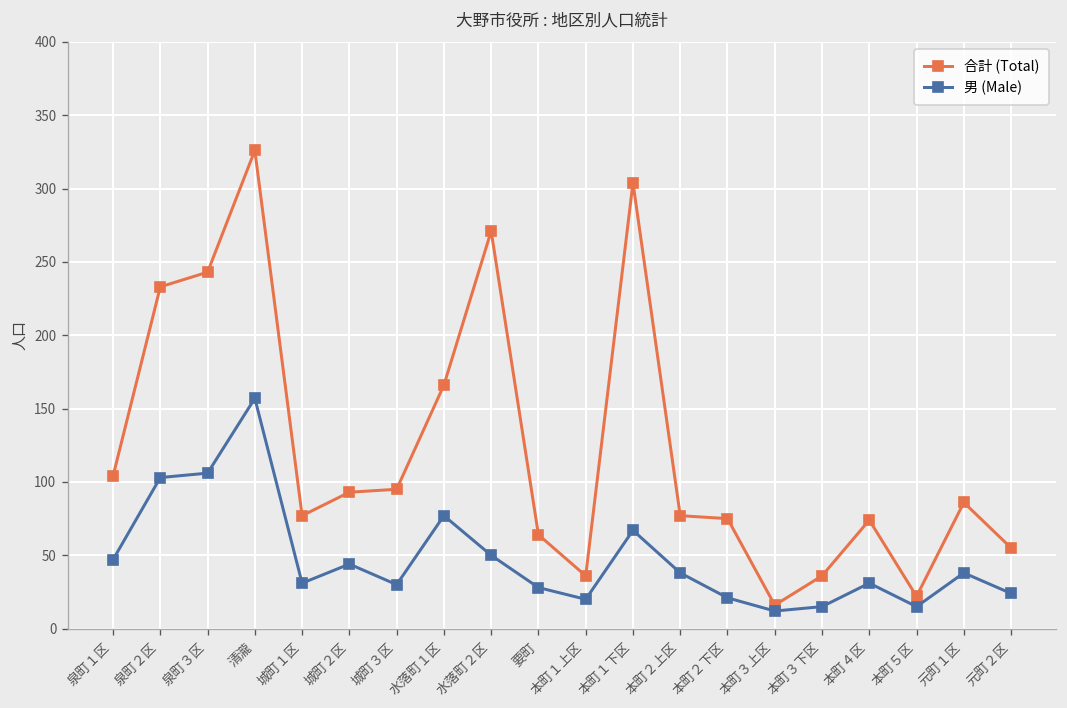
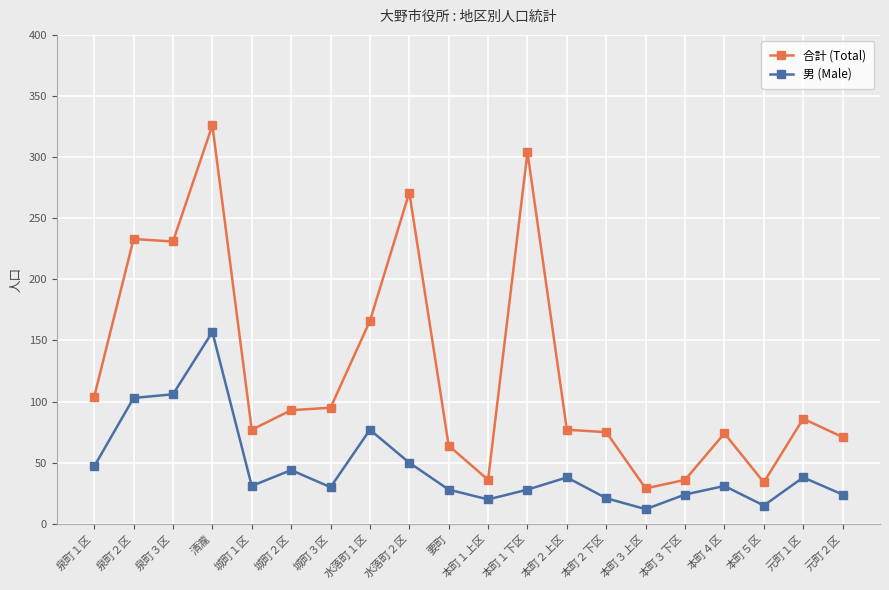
  {
    "合計 (Total)": {
      "泉町１区": 104,
      "泉町２区": 233,
-     "泉町３区": 243,
+     "泉町３区": 231,
      "清瀧": 326,
      "城町１区": 77,
      "城町２区": 93,
      "城町３区": 95,
      "水落町１区": 166,
      "水落町２区": 271,
      "要町": 64,
      "本町１上区": 36,
      "本町１下区": 304,
      "本町２上区": 77,
      "本町２下区": 75,
-     "本町３上区": 16,
+     "本町３上区": 29,
      "本町３下区": 36,
      "本町４区": 74,
-     "本町５区": 22,
+     "本町５区": 34,
      "元町１区": 86,
-     "元町２区": 55
+     "元町２区": 71
    },
    "男 (Male)": {
      "泉町１区": 47,
      "泉町２区": 103,
      "泉町３区": 106,
      "清瀧": 157,
      "城町１区": 31,
      "城町２区": 44,
      "城町３区": 30,
      "水落町１区": 77,
      "水落町２区": 50,
      "要町": 28,
      "本町１上区": 20,
-     "本町１下区": 67,
+     "本町１下区": 28,
      "本町２上区": 38,
      "本町２下区": 21,
      "本町３上区": 12,
-     "本町３下区": 15,
+     "本町３下区": 24,
      "本町４区": 31,
      "本町５区": 15,
      "元町１区": 38,
      "元町２区": 24
    }
  }
